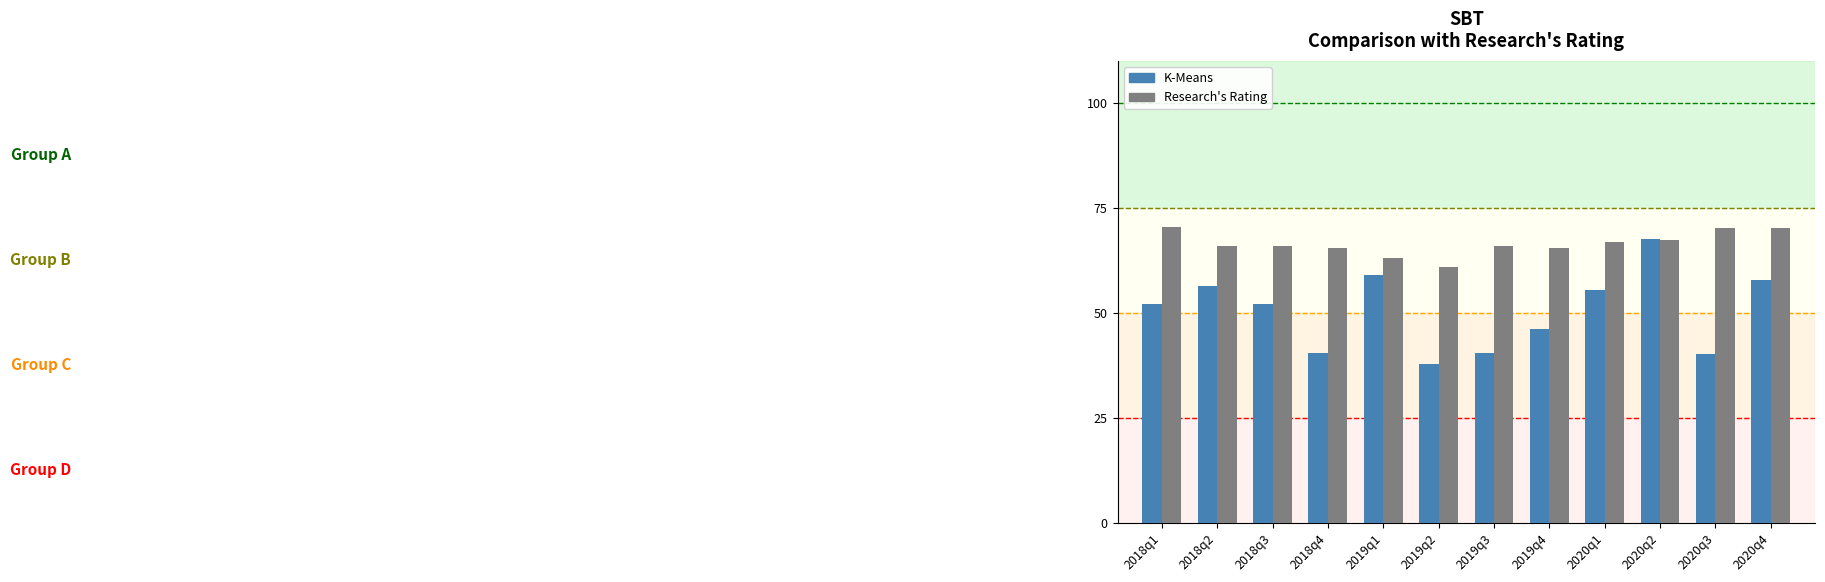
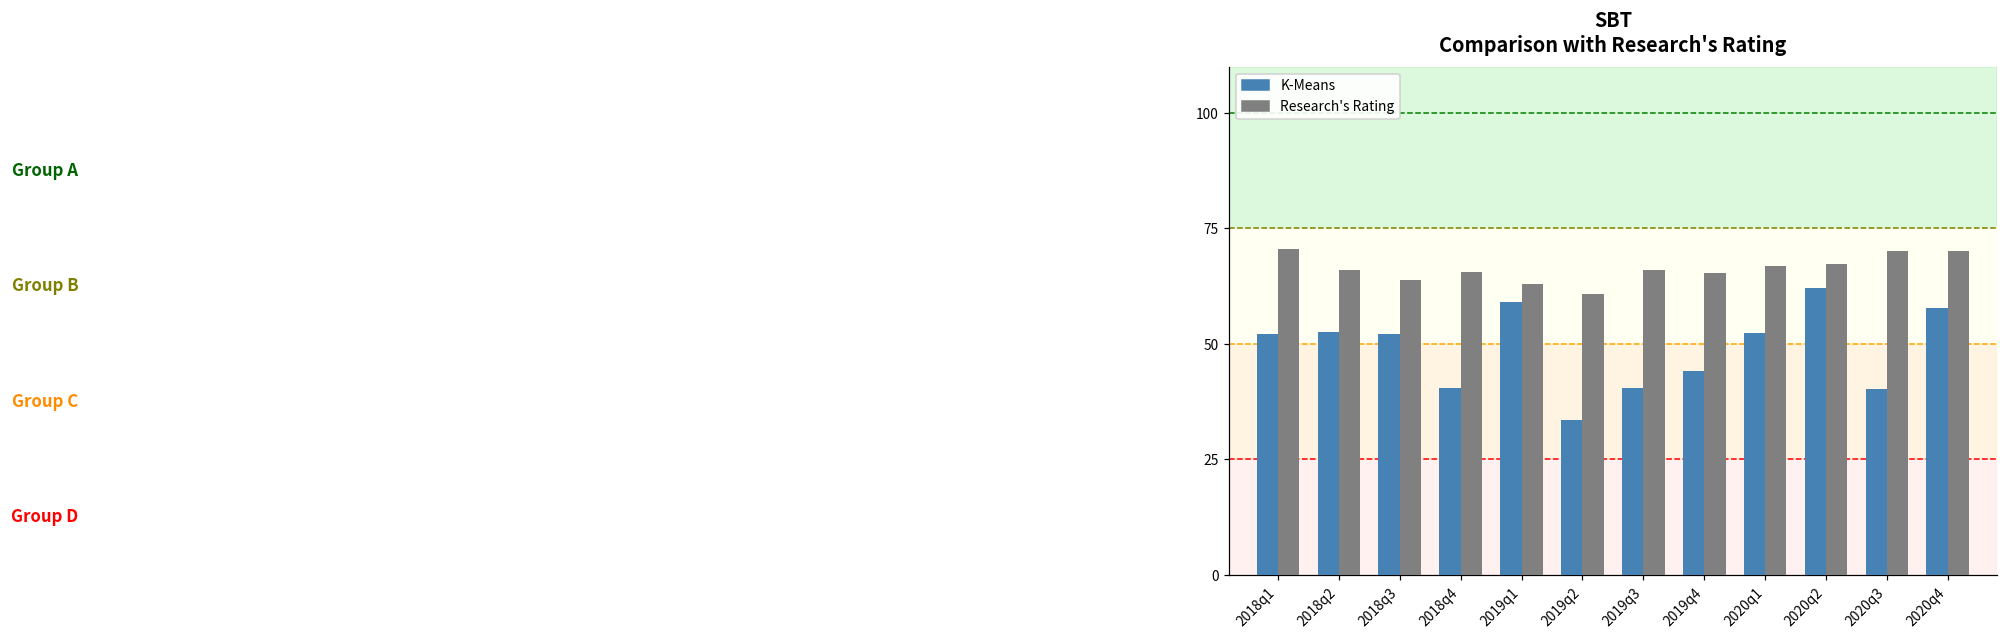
  {
    "K-Means": {
      "2018q1": 52,
-     "2018q2": 56,
+     "2018q2": 53,
      "2018q3": 52,
      "2018q4": 41,
      "2019q1": 59,
-     "2019q2": 38,
+     "2019q2": 34,
      "2019q3": 41,
-     "2019q4": 46,
-     "2020q1": 55,
-     "2020q2": 68,
+     "2019q4": 44,
+     "2020q1": 52,
+     "2020q2": 62,
      "2020q3": 40,
      "2020q4": 58
    },
    "Research's Rating": {
      "2018q1": 71,
      "2018q2": 66,
-     "2018q3": 66,
+     "2018q3": 64,
      "2018q4": 66,
      "2019q1": 63,
      "2019q2": 61,
      "2019q3": 66,
      "2019q4": 65,
      "2020q1": 67,
      "2020q2": 67,
      "2020q3": 70,
      "2020q4": 70
    }
  }
